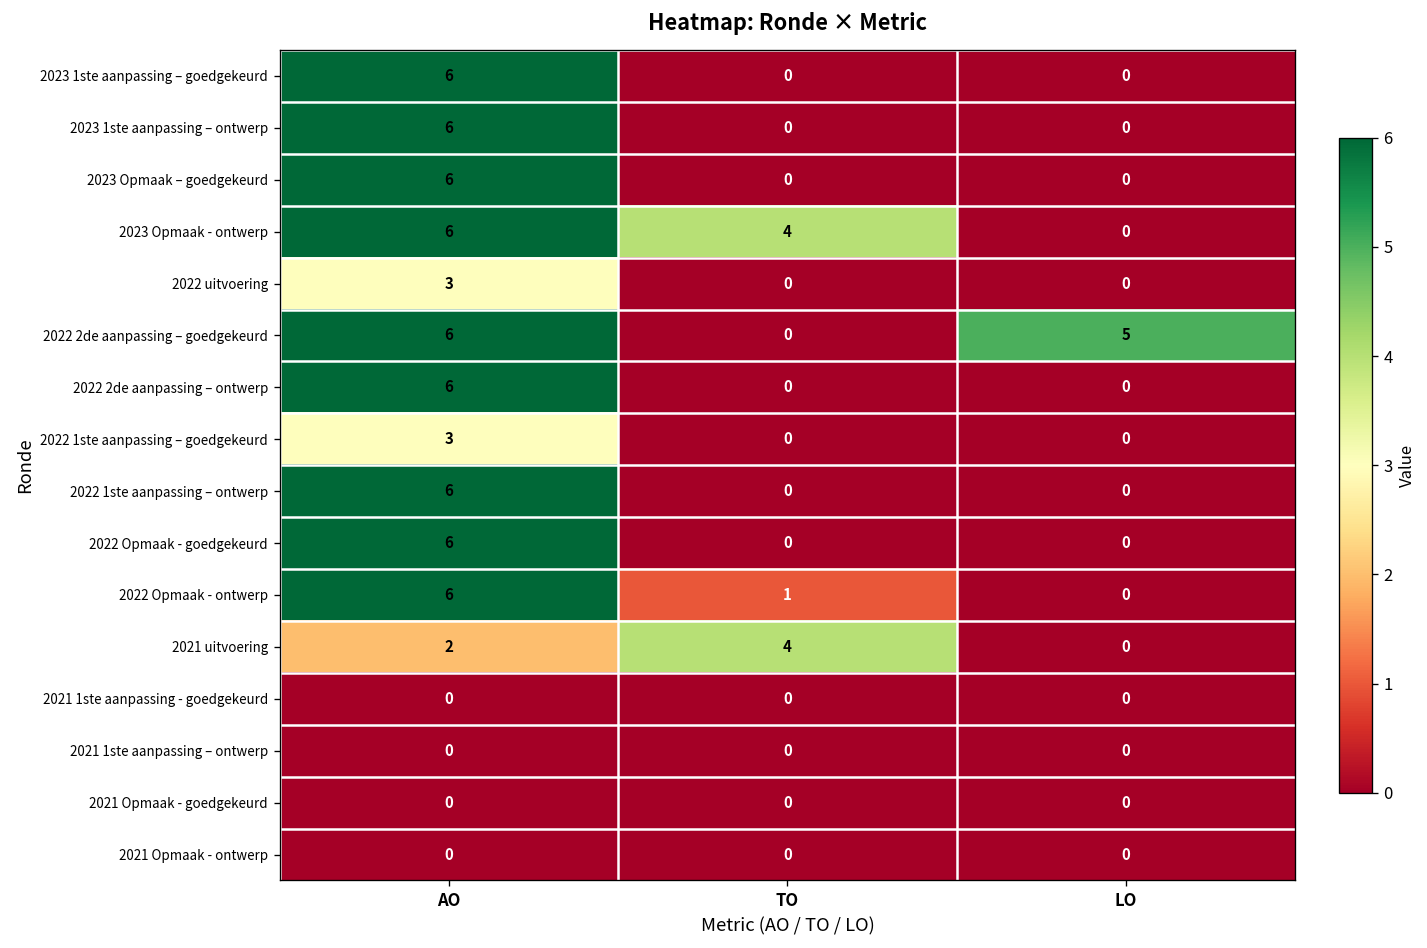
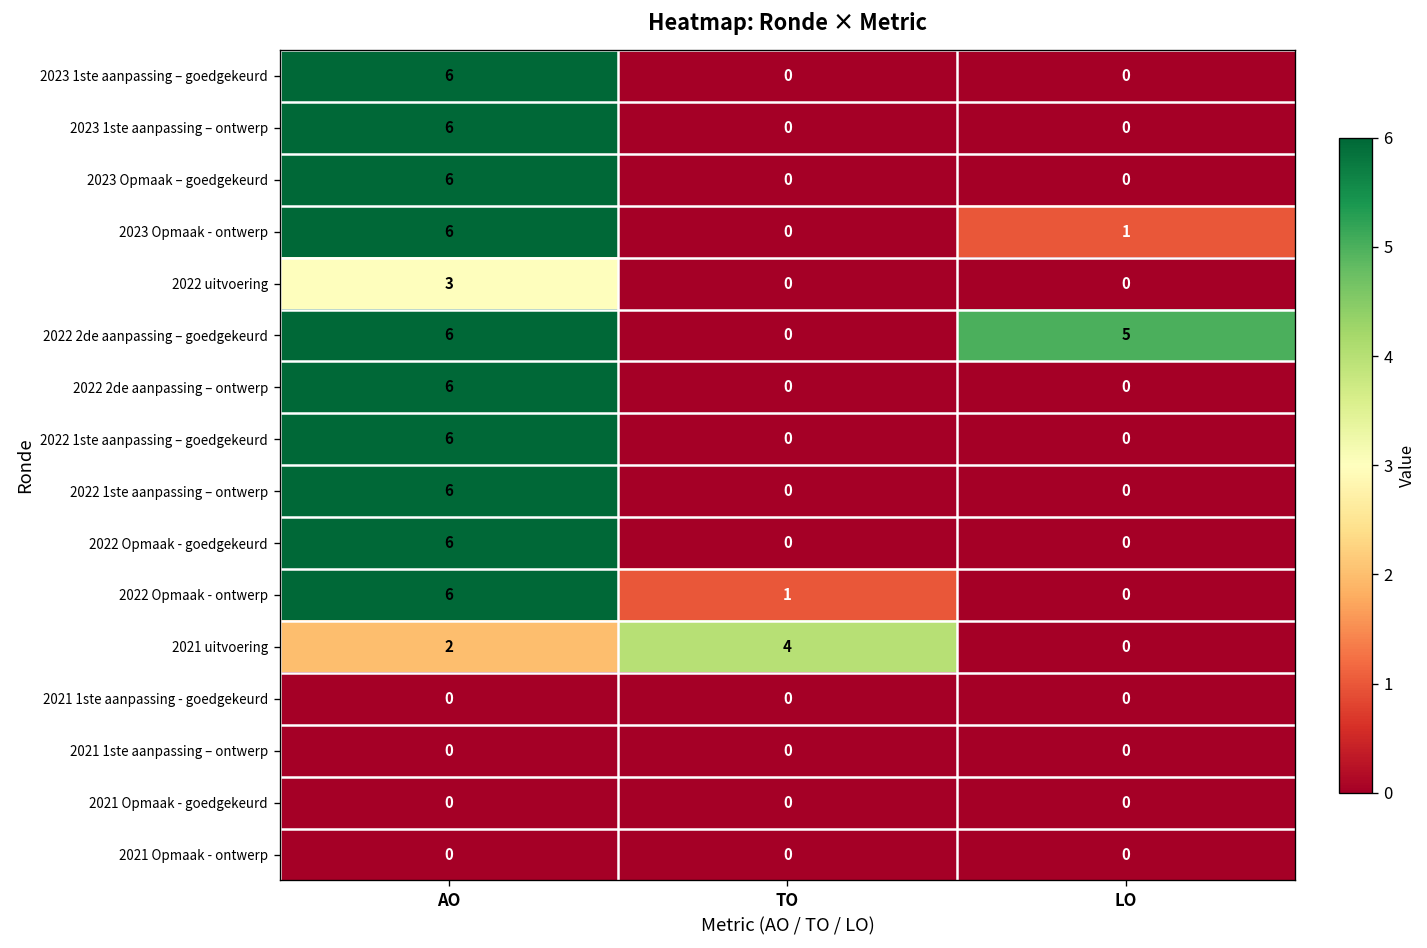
  {
    "2023 1ste aanpassing – goedgekeurd": {
      "AO": 6,
      "TO": 0,
      "LO": 0
    },
    "2023 1ste aanpassing – ontwerp": {
      "AO": 6,
      "TO": 0,
      "LO": 0
    },
    "2023 Opmaak – goedgekeurd": {
      "AO": 6,
      "TO": 0,
      "LO": 0
    },
    "2023 Opmaak - ontwerp": {
      "AO": 6,
-     "TO": 4,
-     "LO": 0
+     "TO": 0,
+     "LO": 1
    },
    "2022 uitvoering": {
      "AO": 3,
      "TO": 0,
      "LO": 0
    },
    "2022 2de aanpassing – goedgekeurd": {
      "AO": 6,
      "TO": 0,
      "LO": 5
    },
    "2022 2de aanpassing – ontwerp": {
      "AO": 6,
      "TO": 0,
      "LO": 0
    },
    "2022 1ste aanpassing – goedgekeurd": {
-     "AO": 3,
+     "AO": 6,
      "TO": 0,
      "LO": 0
    },
    "2022 1ste aanpassing – ontwerp": {
      "AO": 6,
      "TO": 0,
      "LO": 0
    },
    "2022 Opmaak - goedgekeurd": {
      "AO": 6,
      "TO": 0,
      "LO": 0
    },
    "2022 Opmaak - ontwerp": {
      "AO": 6,
      "TO": 1,
      "LO": 0
    },
    "2021 uitvoering": {
      "AO": 2,
      "TO": 4,
      "LO": 0
    },
    "2021 1ste aanpassing - goedgekeurd": {
      "AO": 0,
      "TO": 0,
      "LO": 0
    },
    "2021 1ste aanpassing – ontwerp": {
      "AO": 0,
      "TO": 0,
      "LO": 0
    },
    "2021 Opmaak - goedgekeurd": {
      "AO": 0,
      "TO": 0,
      "LO": 0
    },
    "2021 Opmaak - ontwerp": {
      "AO": 0,
      "TO": 0,
      "LO": 0
    }
  }
